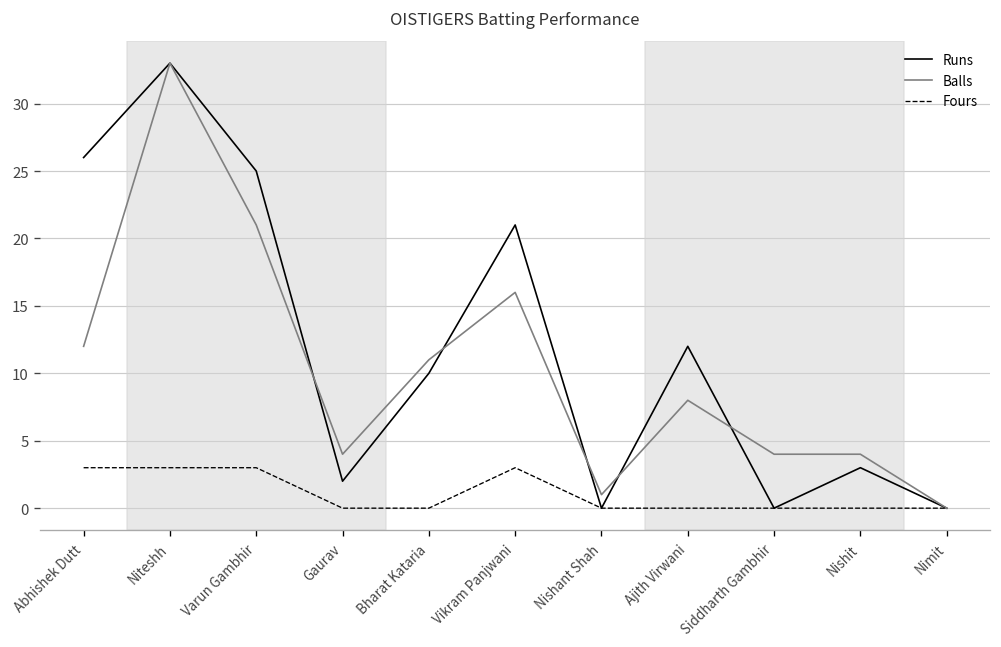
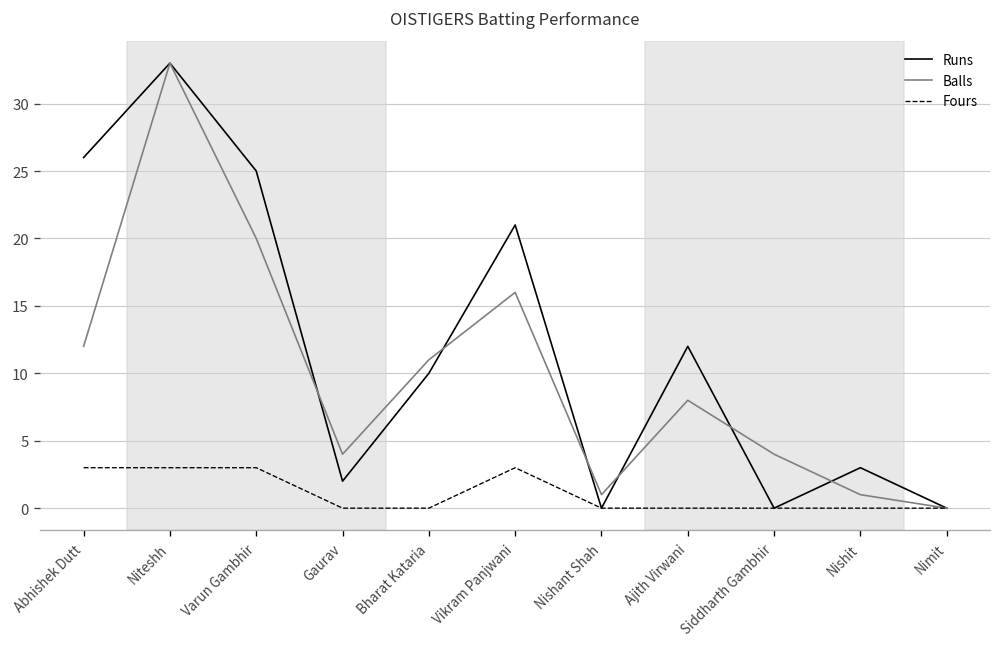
  {
    "Balls": {
      "Abhishek Dutt": 12,
-     "Varun Gambhir": 21,
+     "Varun Gambhir": 20,
      "Gaurav": 4,
      "Bharat Kataria": 11,
      "Vikram Panjwani": 16,
      "Nishant Shah": 1,
      "Ajith Virwani": 8,
      "Siddharth Gambhir": 4,
-     "Nishit": 4
+     "Nishit": 1
    }
  }
